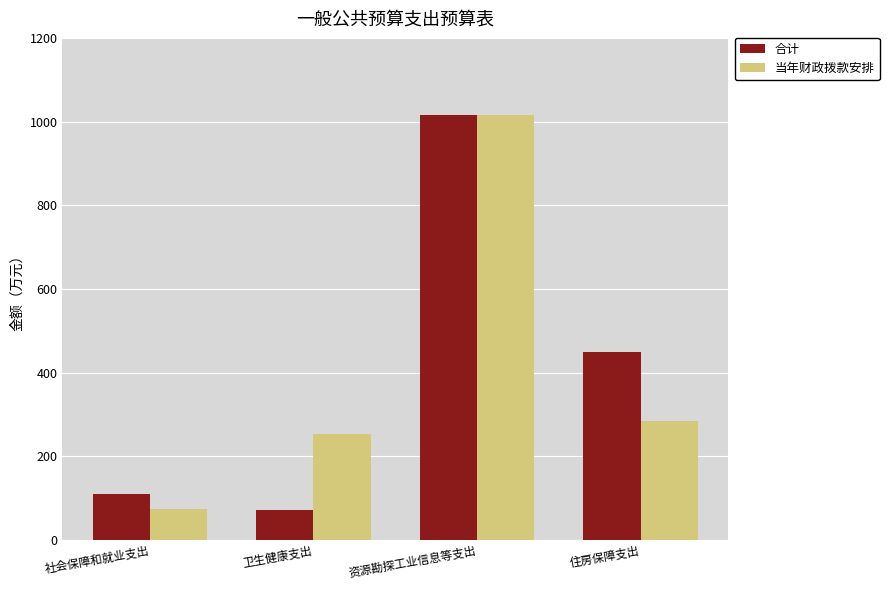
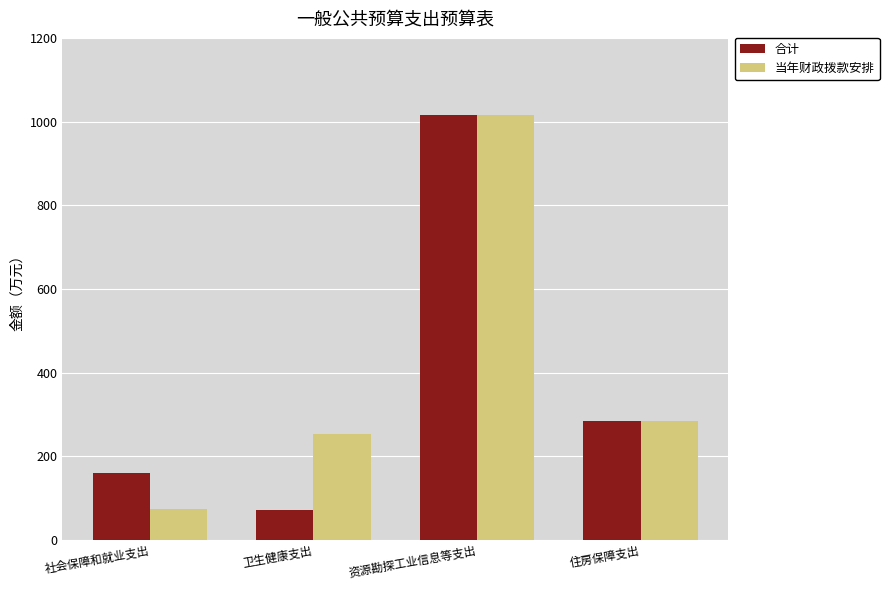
  {
    "合计": {
-     "社会保障和就业支出": 110,
+     "社会保障和就业支出": 160,
      "卫生健康支出": 70,
      "资源勘探工业信息等支出": 1020,
-     "住房保障支出": 450
+     "住房保障支出": 280
    },
    "当年财政拨款安排": {
      "社会保障和就业支出": 70,
      "卫生健康支出": 250,
      "资源勘探工业信息等支出": 1020,
      "住房保障支出": 280
    }
  }
